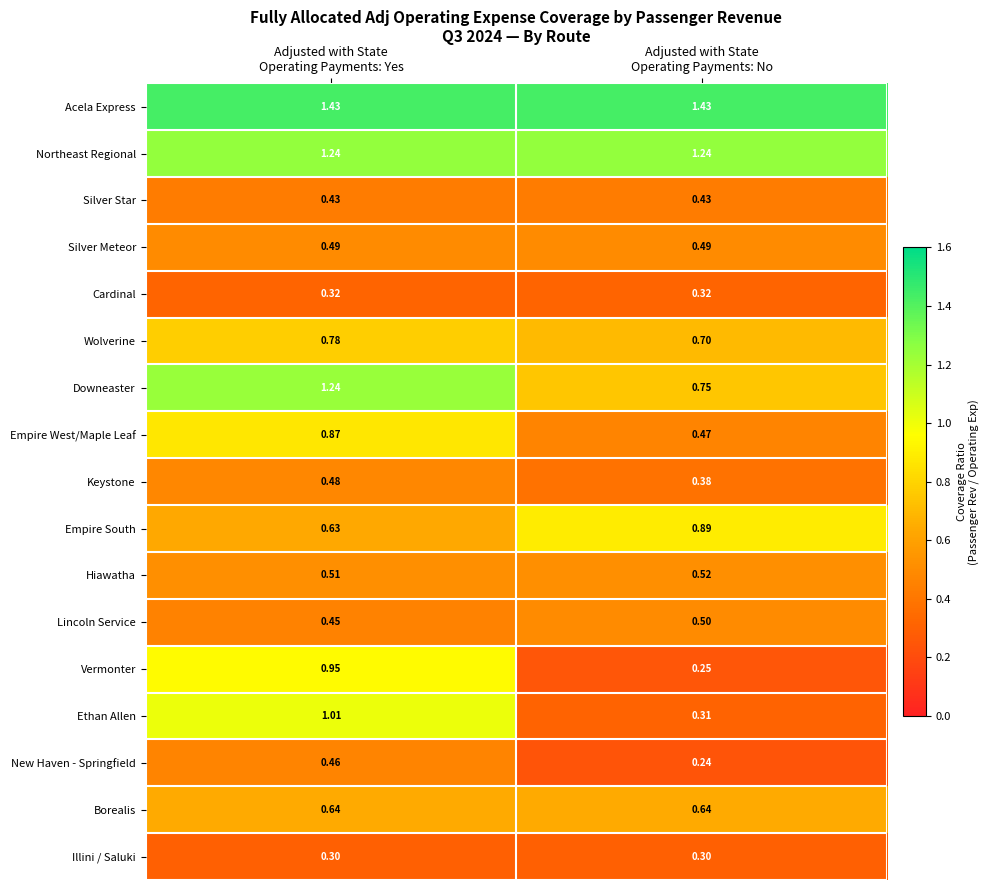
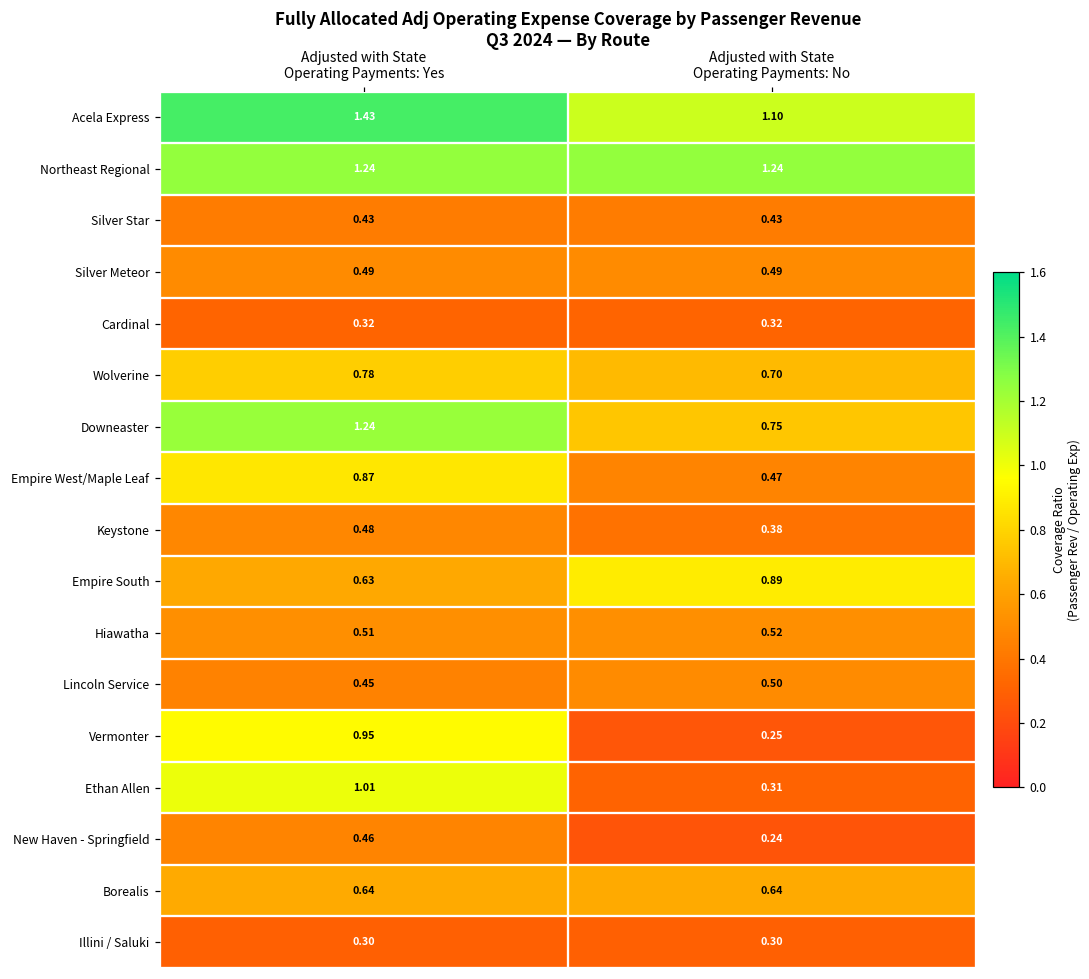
  {
    "Acela Express": {
      "Adjusted with State Operating Payments: Yes": 1.43,
-     "Adjusted with State Operating Payments: No": 1.43
+     "Adjusted with State Operating Payments: No": 1.10
    },
    "Northeast Regional": {
      "Adjusted with State Operating Payments: Yes": 1.24,
      "Adjusted with State Operating Payments: No": 1.24
    },
    "Silver Star": {
      "Adjusted with State Operating Payments: Yes": 0.43,
      "Adjusted with State Operating Payments: No": 0.43
    },
    "Silver Meteor": {
      "Adjusted with State Operating Payments: Yes": 0.49,
      "Adjusted with State Operating Payments: No": 0.49
    },
    "Cardinal": {
      "Adjusted with State Operating Payments: Yes": 0.32,
      "Adjusted with State Operating Payments: No": 0.32
    },
    "Wolverine": {
      "Adjusted with State Operating Payments: Yes": 0.78,
      "Adjusted with State Operating Payments: No": 0.70
    },
    "Downeaster": {
      "Adjusted with State Operating Payments: Yes": 1.24,
      "Adjusted with State Operating Payments: No": 0.75
    },
    "Empire West/Maple Leaf": {
      "Adjusted with State Operating Payments: Yes": 0.87,
      "Adjusted with State Operating Payments: No": 0.47
    },
    "Keystone": {
      "Adjusted with State Operating Payments: Yes": 0.48,
      "Adjusted with State Operating Payments: No": 0.38
    },
    "Empire South": {
      "Adjusted with State Operating Payments: Yes": 0.63,
      "Adjusted with State Operating Payments: No": 0.89
    },
    "Hiawatha": {
      "Adjusted with State Operating Payments: Yes": 0.51,
      "Adjusted with State Operating Payments: No": 0.52
    },
    "Lincoln Service": {
      "Adjusted with State Operating Payments: Yes": 0.45,
      "Adjusted with State Operating Payments: No": 0.50
    },
    "Vermonter": {
      "Adjusted with State Operating Payments: Yes": 0.95,
      "Adjusted with State Operating Payments: No": 0.25
    },
    "Ethan Allen": {
      "Adjusted with State Operating Payments: Yes": 1.01,
      "Adjusted with State Operating Payments: No": 0.31
    },
    "New Haven - Springfield": {
      "Adjusted with State Operating Payments: Yes": 0.46,
      "Adjusted with State Operating Payments: No": 0.24
    },
    "Borealis": {
      "Adjusted with State Operating Payments: Yes": 0.64,
      "Adjusted with State Operating Payments: No": 0.64
    },
    "Illini / Saluki": {
      "Adjusted with State Operating Payments: Yes": 0.30,
      "Adjusted with State Operating Payments: No": 0.30
    }
  }
